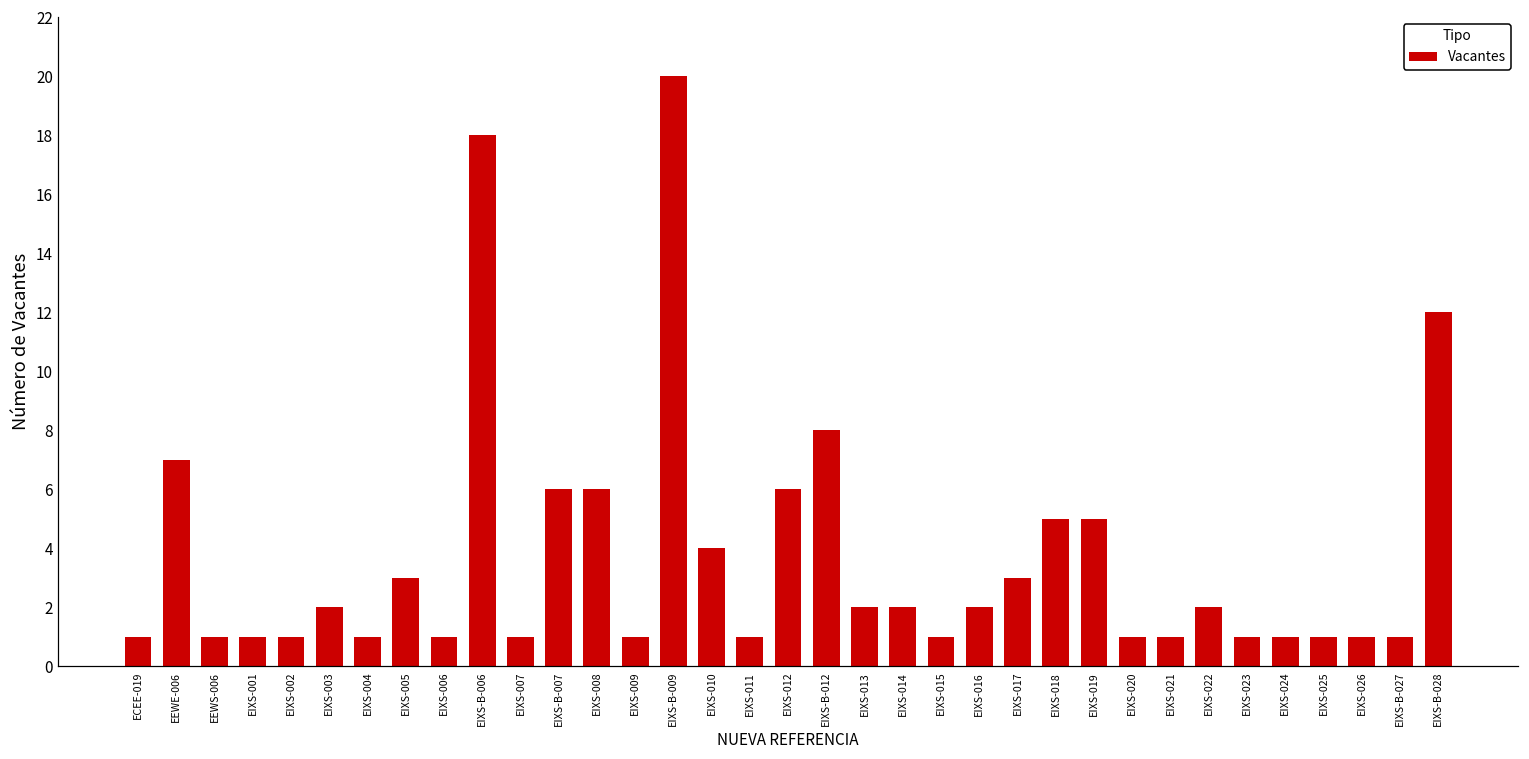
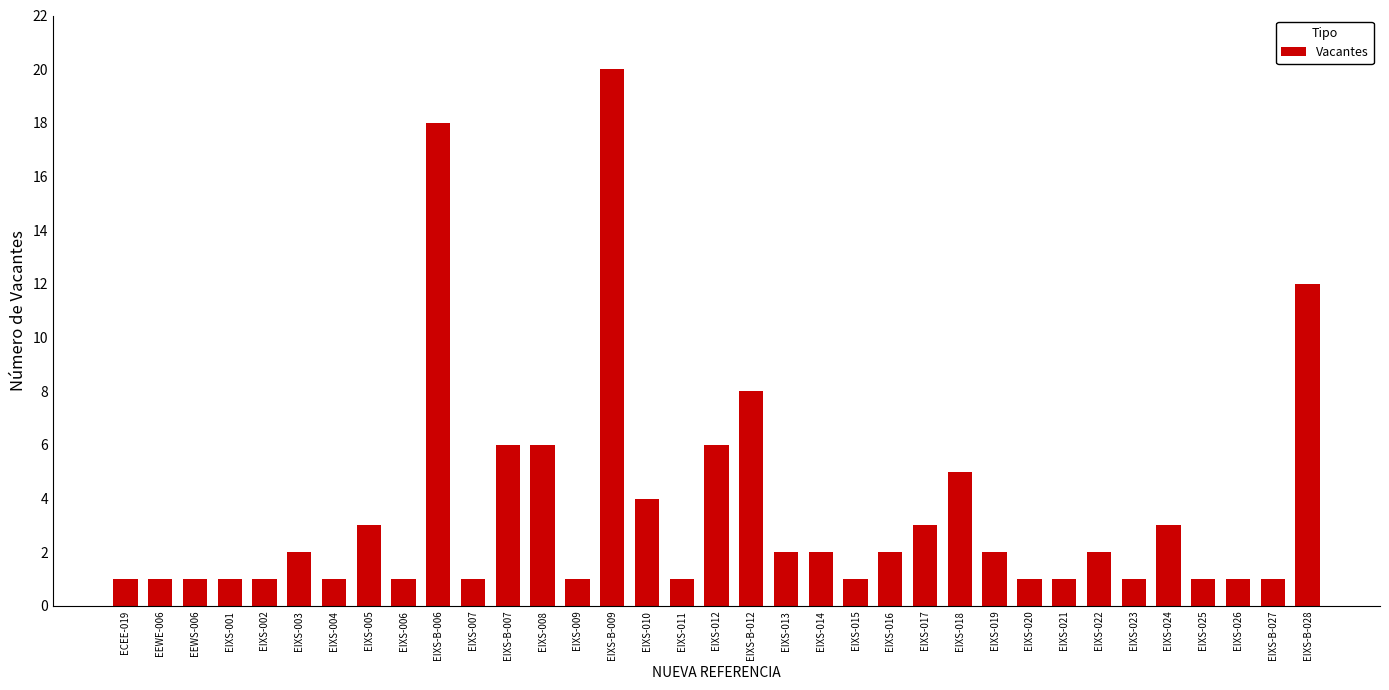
  {
    "ECEE-019": 1,
-   "EEWE-006": 7,
+   "EEWE-006": 1,
    "EEWS-006": 1,
    "EIXS-001": 1,
    "EIXS-002": 1,
    "EIXS-003": 2,
    "EIXS-004": 1,
    "EIXS-005": 3,
    "EIXS-006": 1,
    "EIXS-B-006": 18,
    "EIXS-007": 1,
    "EIXS-B-007": 6,
    "EIXS-008": 6,
    "EIXS-009": 1,
    "EIXS-B-009": 20,
    "EIXS-010": 4,
    "EIXS-011": 1,
    "EIXS-012": 6,
    "EIXS-B-012": 8,
    "EIXS-013": 2,
    "EIXS-014": 2,
    "EIXS-015": 1,
    "EIXS-016": 2,
    "EIXS-017": 3,
    "EIXS-018": 5,
-   "EIXS-019": 5,
+   "EIXS-019": 2,
    "EIXS-020": 1,
    "EIXS-021": 1,
    "EIXS-022": 2,
    "EIXS-023": 1,
-   "EIXS-024": 1,
+   "EIXS-024": 3,
    "EIXS-025": 1,
    "EIXS-026": 1,
    "EIXS-B-027": 1,
    "EIXS-B-028": 12
  }
